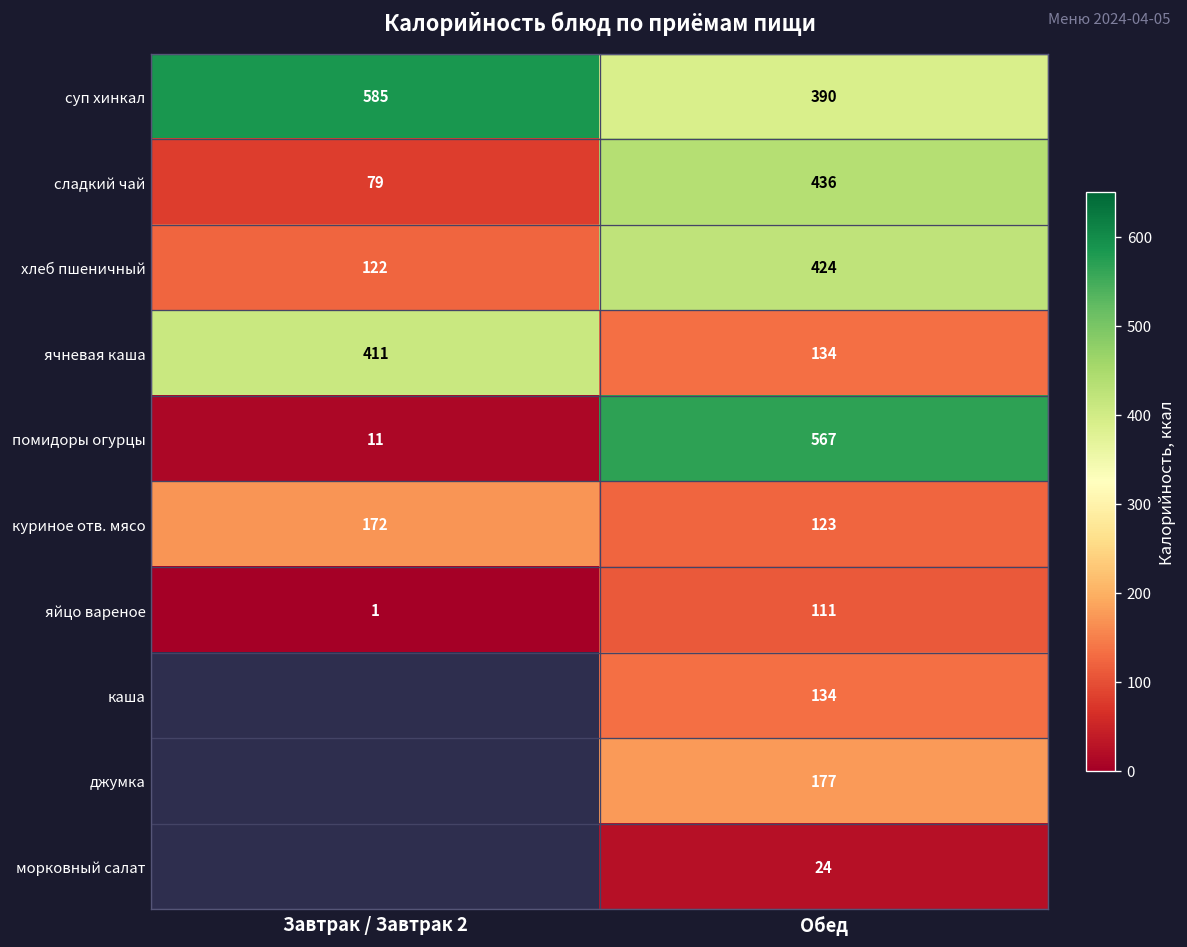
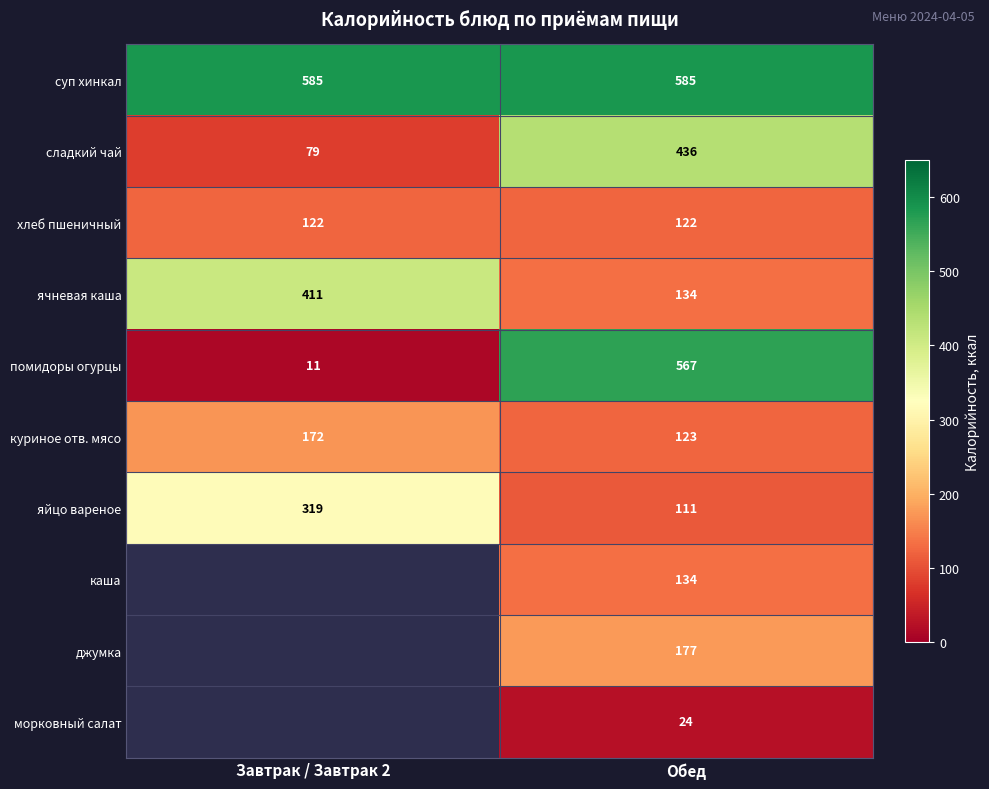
  {
    "суп хинкал": {
      "Завтрак / Завтрак 2": 585,
-     "Обед": 390
+     "Обед": 585
    },
    "сладкий чай": {
      "Завтрак / Завтрак 2": 79,
      "Обед": 436
    },
    "хлеб пшеничный": {
      "Завтрак / Завтрак 2": 122,
-     "Обед": 424
+     "Обед": 122
    },
    "ячневая каша": {
      "Завтрак / Завтрак 2": 411,
      "Обед": 134
    },
    "помидоры огурцы": {
      "Завтрак / Завтрак 2": 11,
      "Обед": 567
    },
    "куриное отв. мясо": {
      "Завтрак / Завтрак 2": 172,
      "Обед": 123
    },
    "яйцо вареное": {
-     "Завтрак / Завтрак 2": 1,
+     "Завтрак / Завтрак 2": 319,
      "Обед": 111
    },
    "каша": {
      "Обед": 134
    },
    "джумка": {
      "Обед": 177
    },
    "морковный салат": {
      "Обед": 24
    }
  }
